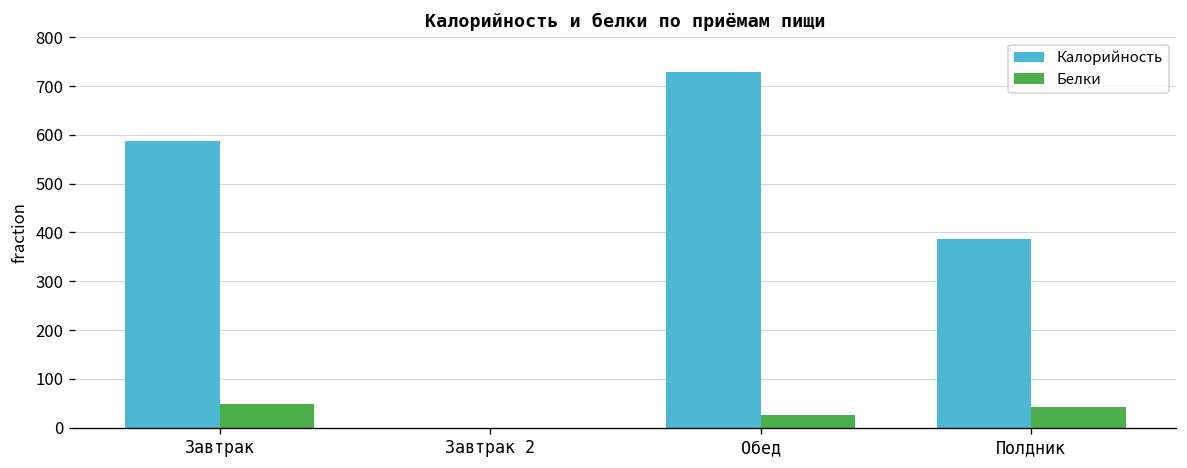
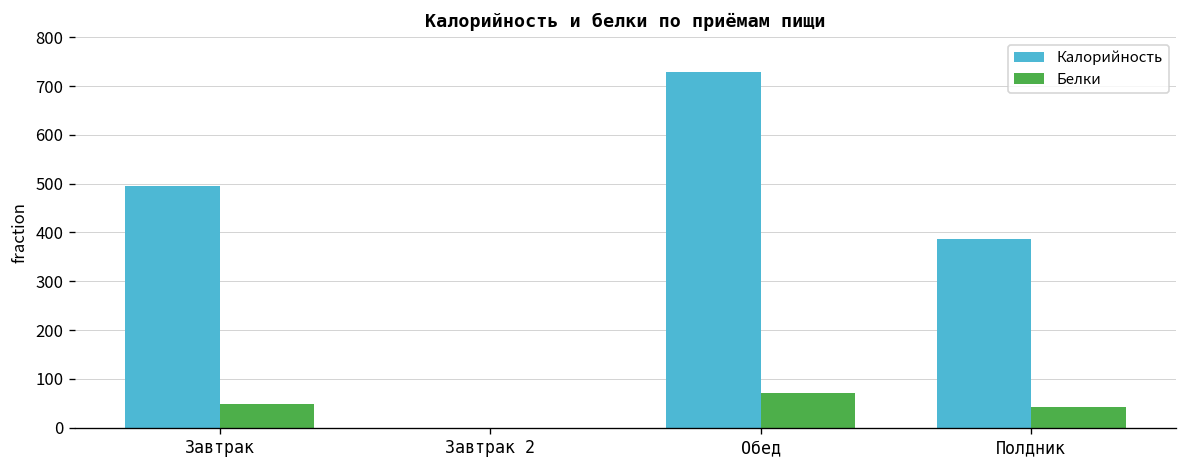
  {
    "Калорийность": {
-     "Завтрак": 590,
+     "Завтрак": 500,
      "Завтрак 2": 0,
      "Обед": 730,
      "Полдник": 390
    },
    "Белки": {
      "Завтрак": 50,
      "Завтрак 2": 0,
-     "Обед": 30,
+     "Обед": 70,
      "Полдник": 40
    }
  }
